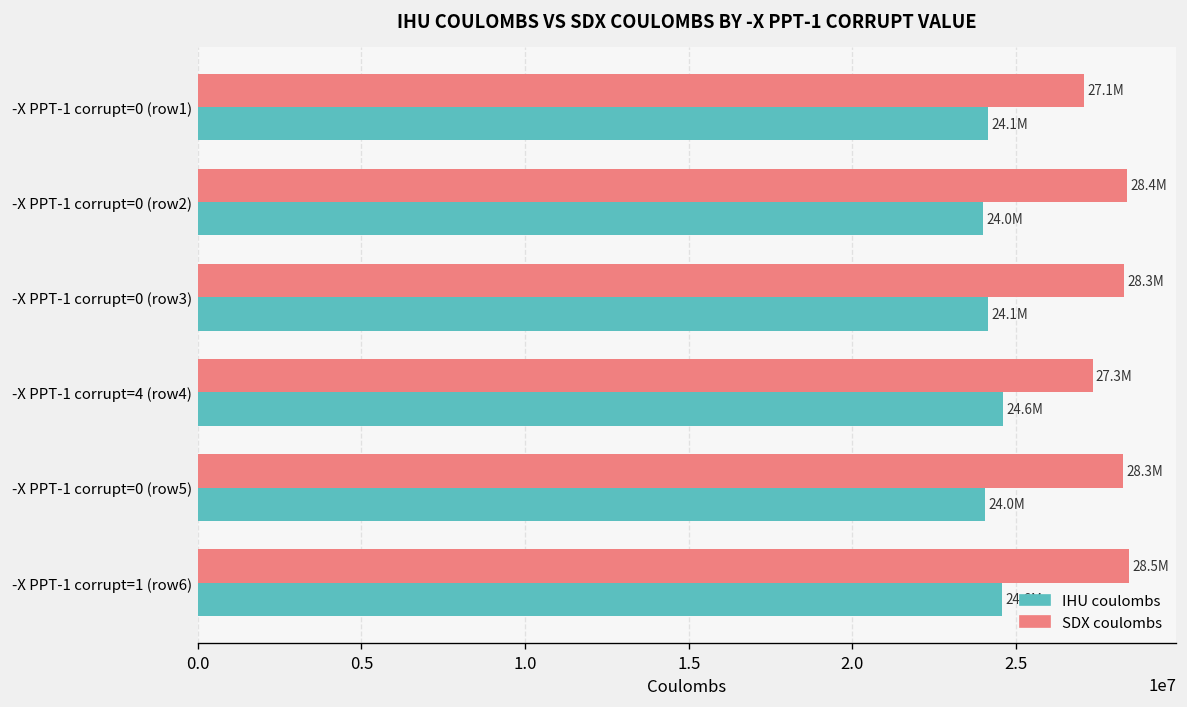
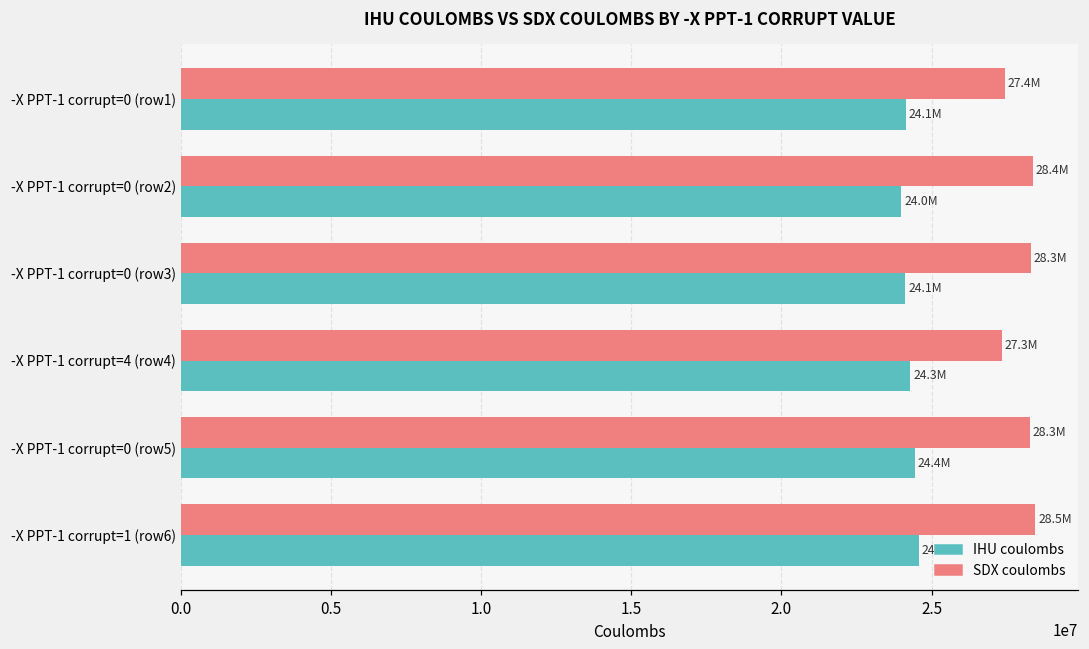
  {
    "IHU coulombs": {
      "-X PPT-1 corrupt=0 (row1)": "24.1M",
      "-X PPT-1 corrupt=0 (row2)": "24.0M",
      "-X PPT-1 corrupt=0 (row3)": "24.1M",
-     "-X PPT-1 corrupt=4 (row4)": "24.6M",
-     "-X PPT-1 corrupt=0 (row5)": "24.0M",
+     "-X PPT-1 corrupt=4 (row4)": "24.3M",
+     "-X PPT-1 corrupt=0 (row5)": "24.4M",
      "-X PPT-1 corrupt=1 (row6)": "24.6M"
    },
    "SDX coulombs": {
-     "-X PPT-1 corrupt=0 (row1)": "27.1M",
+     "-X PPT-1 corrupt=0 (row1)": "27.4M",
      "-X PPT-1 corrupt=0 (row2)": "28.4M",
      "-X PPT-1 corrupt=0 (row3)": "28.3M",
      "-X PPT-1 corrupt=4 (row4)": "27.3M",
      "-X PPT-1 corrupt=0 (row5)": "28.3M",
      "-X PPT-1 corrupt=1 (row6)": "28.5M"
    }
  }
